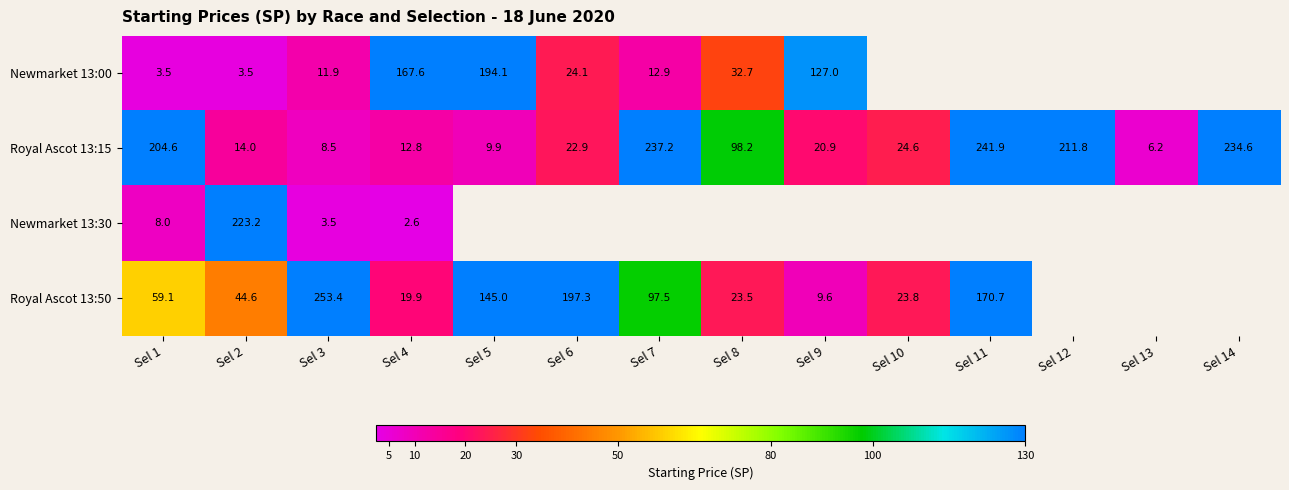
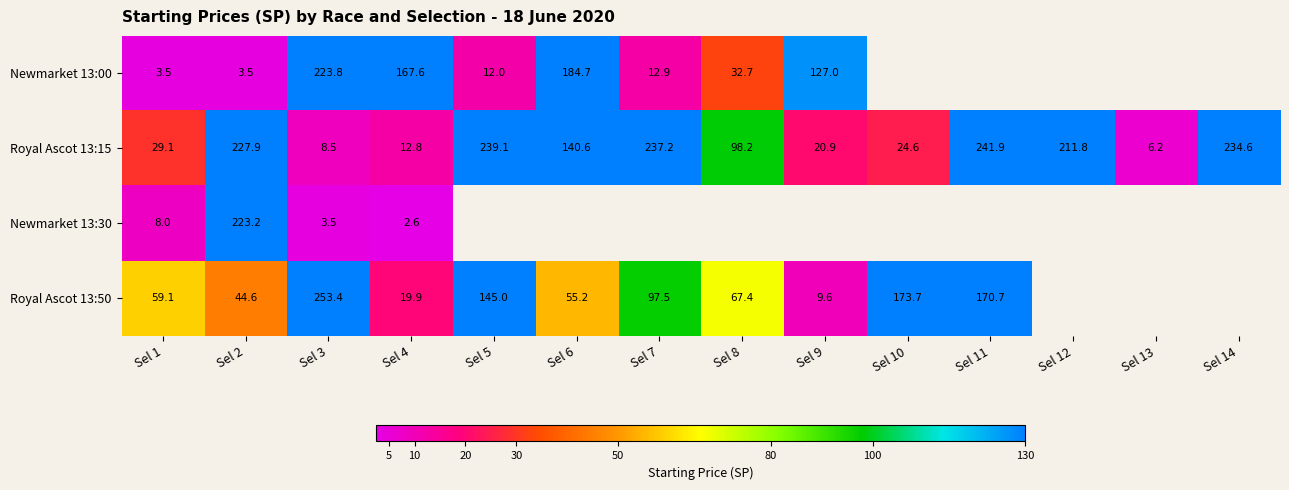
  {
    "Newmarket 13:00": {
      "Sel 1": 3.5,
      "Sel 2": 3.5,
-     "Sel 3": 11.9,
+     "Sel 3": 223.8,
      "Sel 4": 167.6,
-     "Sel 5": 194.1,
-     "Sel 6": 24.1,
+     "Sel 5": 12.0,
+     "Sel 6": 184.7,
      "Sel 7": 12.9,
      "Sel 8": 32.7,
      "Sel 9": 127.0
    },
    "Royal Ascot 13:15": {
-     "Sel 1": 204.6,
-     "Sel 2": 14.0,
+     "Sel 1": 29.1,
+     "Sel 2": 227.9,
      "Sel 3": 8.5,
      "Sel 4": 12.8,
-     "Sel 5": 9.9,
-     "Sel 6": 22.9,
+     "Sel 5": 239.1,
+     "Sel 6": 140.6,
      "Sel 7": 237.2,
      "Sel 8": 98.2,
      "Sel 9": 20.9,
      "Sel 10": 24.6,
      "Sel 11": 241.9,
      "Sel 12": 211.8,
      "Sel 13": 6.2,
      "Sel 14": 234.6
    },
    "Newmarket 13:30": {
      "Sel 1": 8.0,
      "Sel 2": 223.2,
      "Sel 3": 3.5,
      "Sel 4": 2.6
    },
    "Royal Ascot 13:50": {
      "Sel 1": 59.1,
      "Sel 2": 44.6,
      "Sel 3": 253.4,
      "Sel 4": 19.9,
      "Sel 5": 145.0,
-     "Sel 6": 197.3,
+     "Sel 6": 55.2,
      "Sel 7": 97.5,
-     "Sel 8": 23.5,
+     "Sel 8": 67.4,
      "Sel 9": 9.6,
-     "Sel 10": 23.8,
+     "Sel 10": 173.7,
      "Sel 11": 170.7
    }
  }
